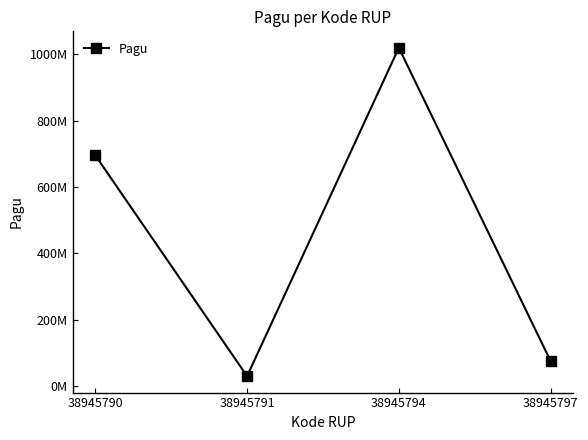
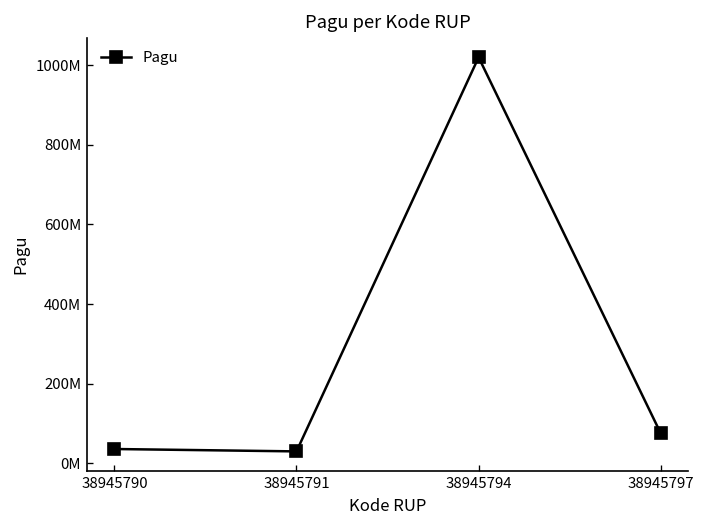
  {
-   "38945790": 700000000,
+   "38945790": 40000000,
    "38945791": 30000000,
    "38945794": 1020000000,
    "38945797": 80000000
  }
